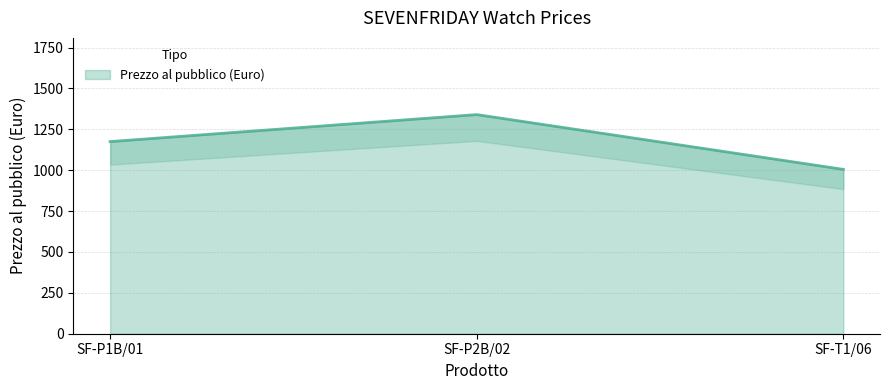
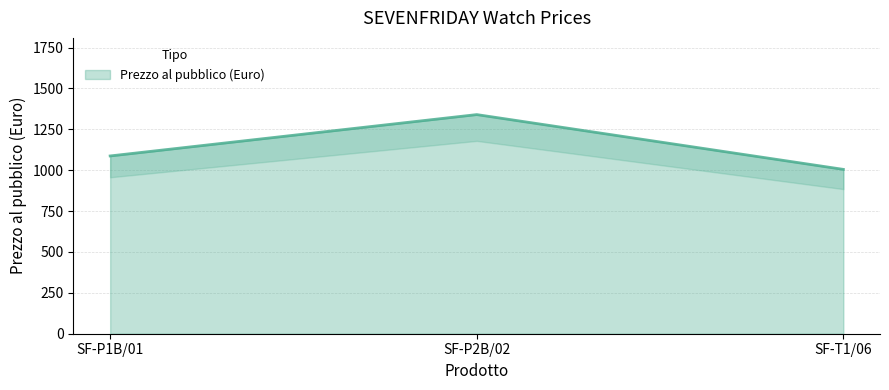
  {
-   "SF-P1B/01": 1180,
+   "SF-P1B/01": 1090,
    "SF-P2B/02": 1340,
    "SF-T1/06": 1010
  }
